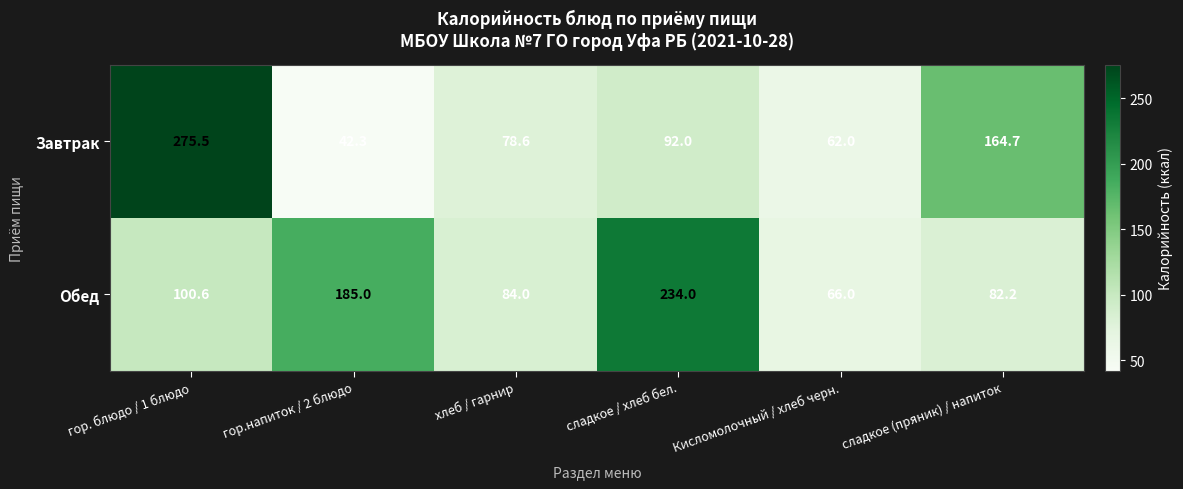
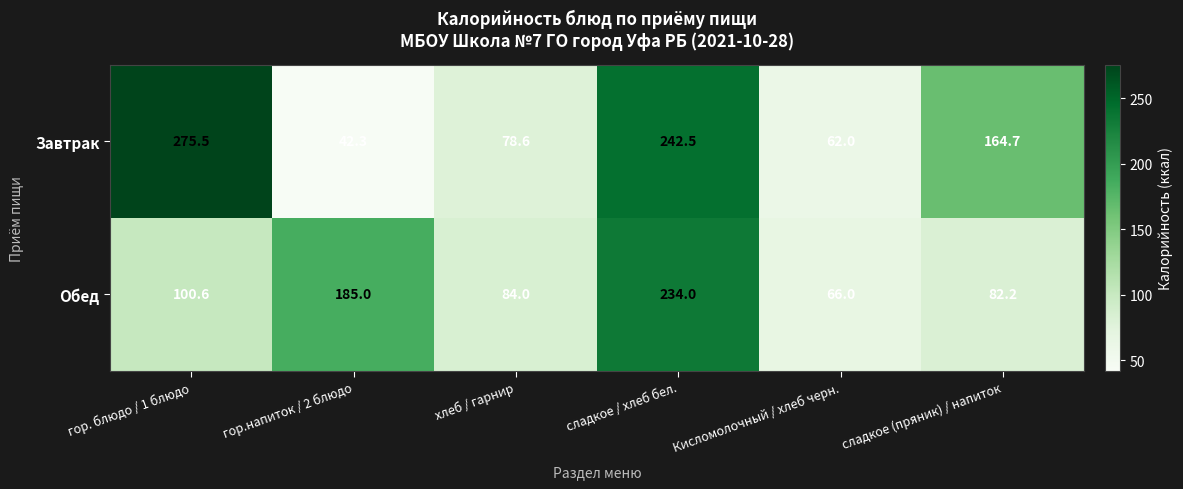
  {
    "Завтрак": {
      "гор. блюдо / 1 блюдо": 275.5,
-     "сладкое / хлеб бел.": 92.0,
+     "сладкое / хлеб бел.": 242.5,
      "сладкое (пряник) / напиток": 164.7
    },
    "Обед": {
      "гор. блюдо / 1 блюдо": 100.6,
      "гор.напиток / 2 блюдо": 185.0,
      "сладкое / хлеб бел.": 234.0
    }
  }
